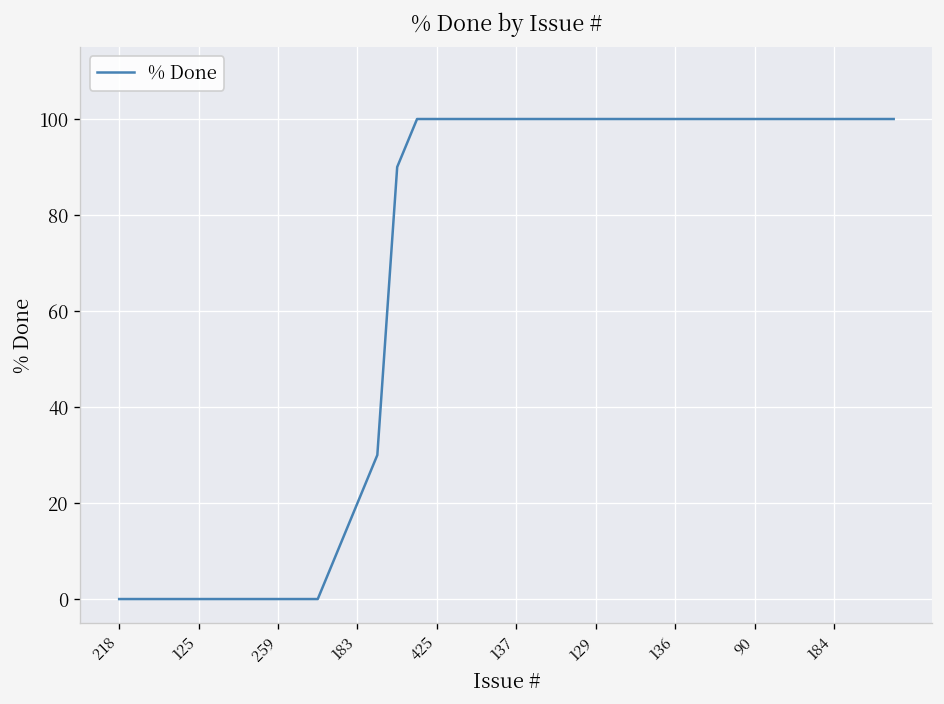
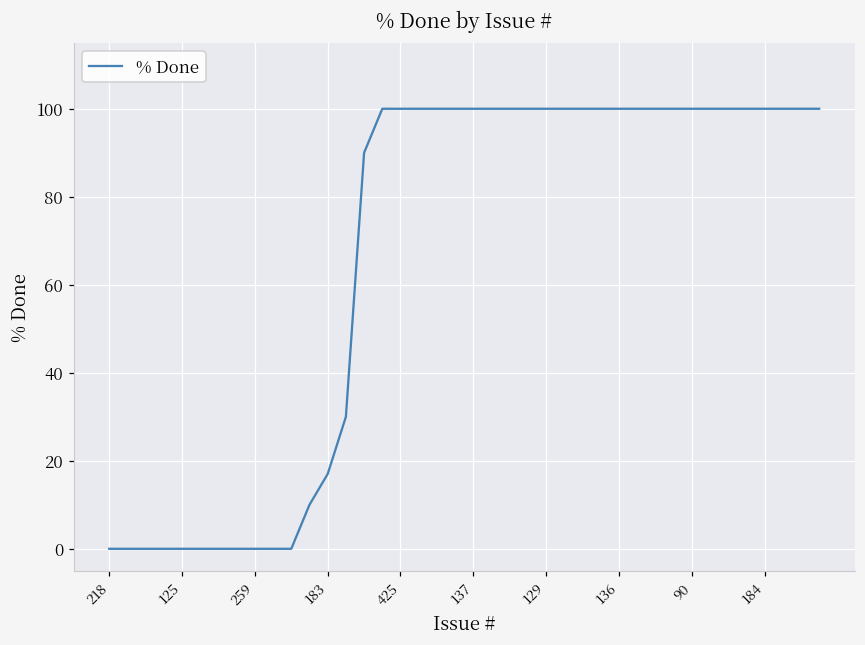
  {
    "218": 0,
    "125": 0,
    "259": 0,
-   "183": 20,
+   "183": 17,
    "425": 100,
    "137": 100,
    "129": 100,
    "136": 100,
    "90": 100,
    "184": 100
  }
